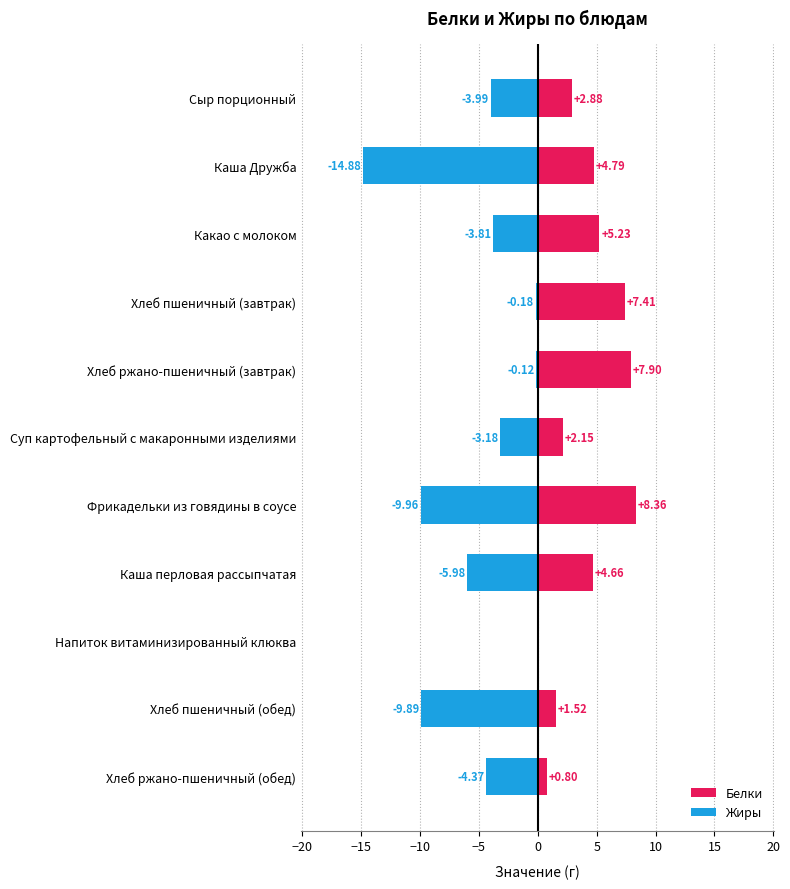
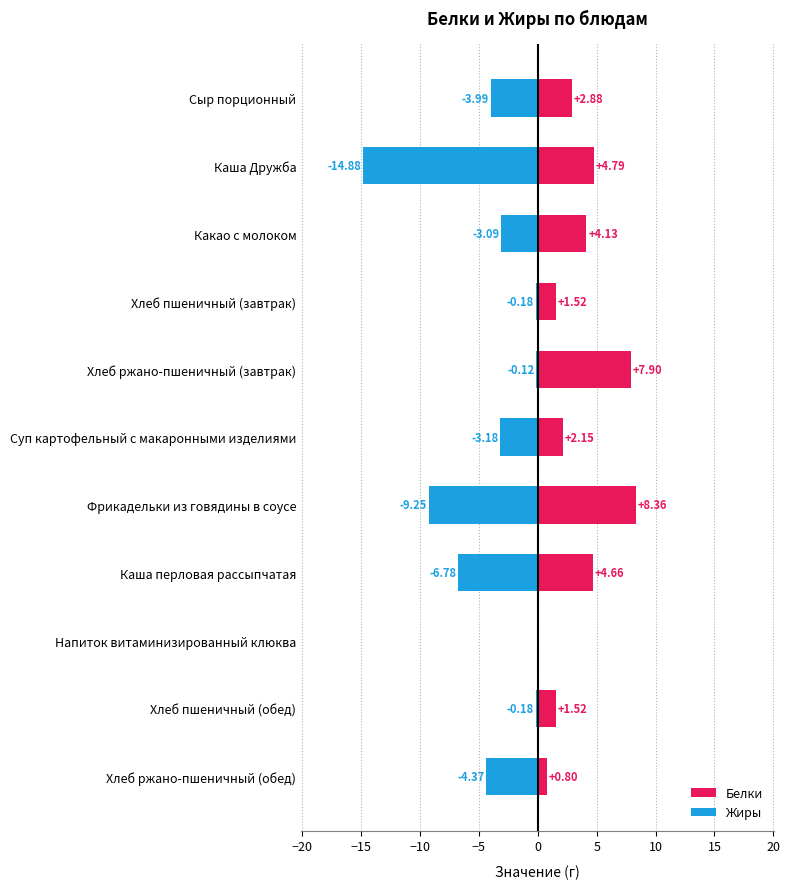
  {
    "Белки": {
      "Сыр порционный": "+2.88",
      "Каша Дружба": "+4.79",
-     "Какао с молоком": "+5.23",
-     "Хлеб пшеничный (завтрак)": "+7.41",
+     "Какао с молоком": "+4.13",
+     "Хлеб пшеничный (завтрак)": "+1.52",
      "Хлеб ржано-пшеничный (завтрак)": "+7.90",
      "Суп картофельный с макаронными изделиями": "+2.15",
      "Фрикадельки из говядины в соусе": "+8.36",
      "Каша перловая рассыпчатая": "+4.66",
      "Хлеб пшеничный (обед)": "+1.52",
      "Хлеб ржано-пшеничный (обед)": "+0.80"
    },
    "Жиры": {
      "Сыр порционный": "-3.99",
      "Каша Дружба": "-14.88",
-     "Какао с молоком": "-3.81",
+     "Какао с молоком": "-3.09",
      "Хлеб пшеничный (завтрак)": "-0.18",
      "Хлеб ржано-пшеничный (завтрак)": "-0.12",
      "Суп картофельный с макаронными изделиями": "-3.18",
-     "Фрикадельки из говядины в соусе": "-9.96",
-     "Каша перловая рассыпчатая": "-5.98",
-     "Хлеб пшеничный (обед)": "-9.89",
+     "Фрикадельки из говядины в соусе": "-9.25",
+     "Каша перловая рассыпчатая": "-6.78",
+     "Хлеб пшеничный (обед)": "-0.18",
      "Хлеб ржано-пшеничный (обед)": "-4.37"
    }
  }
